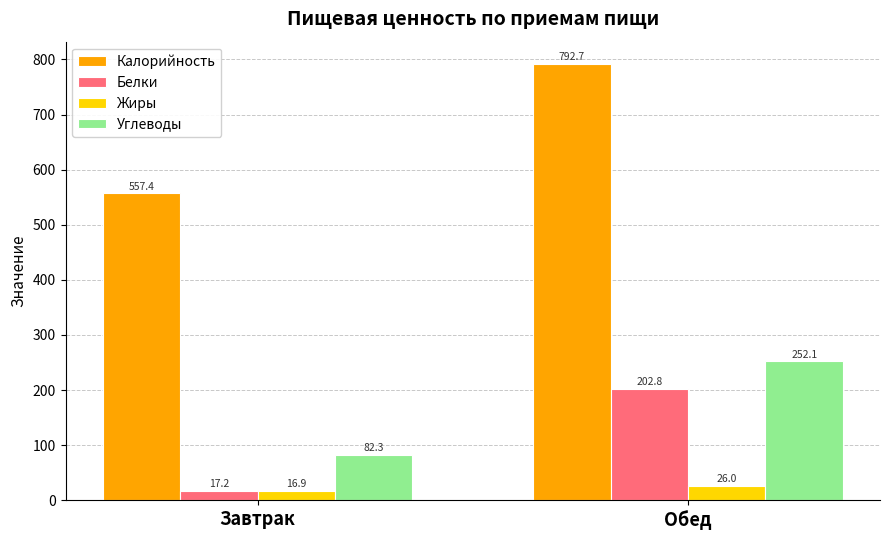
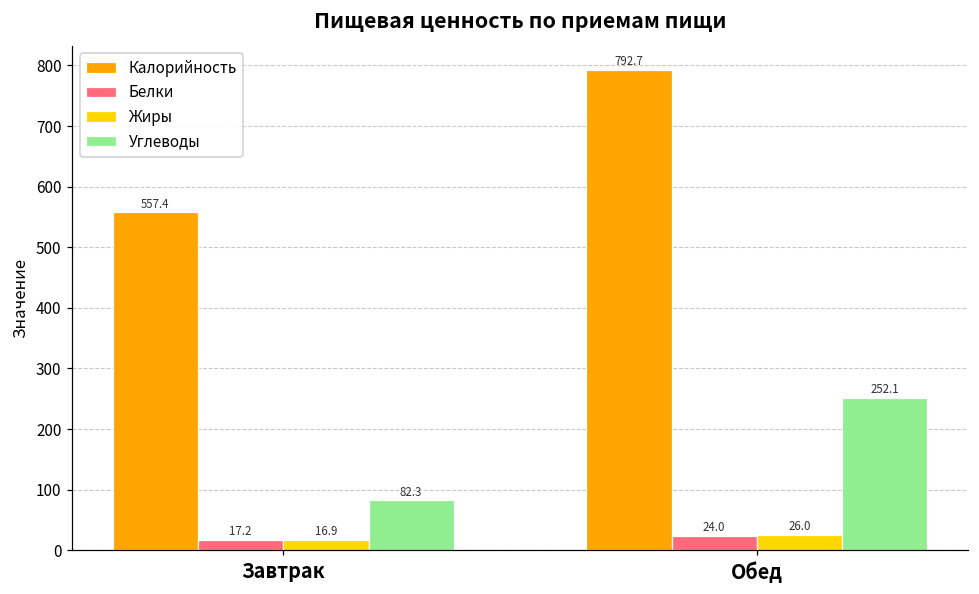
  {
    "Белки": {
      "Завтрак": 17.2,
-     "Обед": 202.8
+     "Обед": 24.0
    },
    "Углеводы": {
      "Завтрак": 82.3,
      "Обед": 252.1
    }
  }
